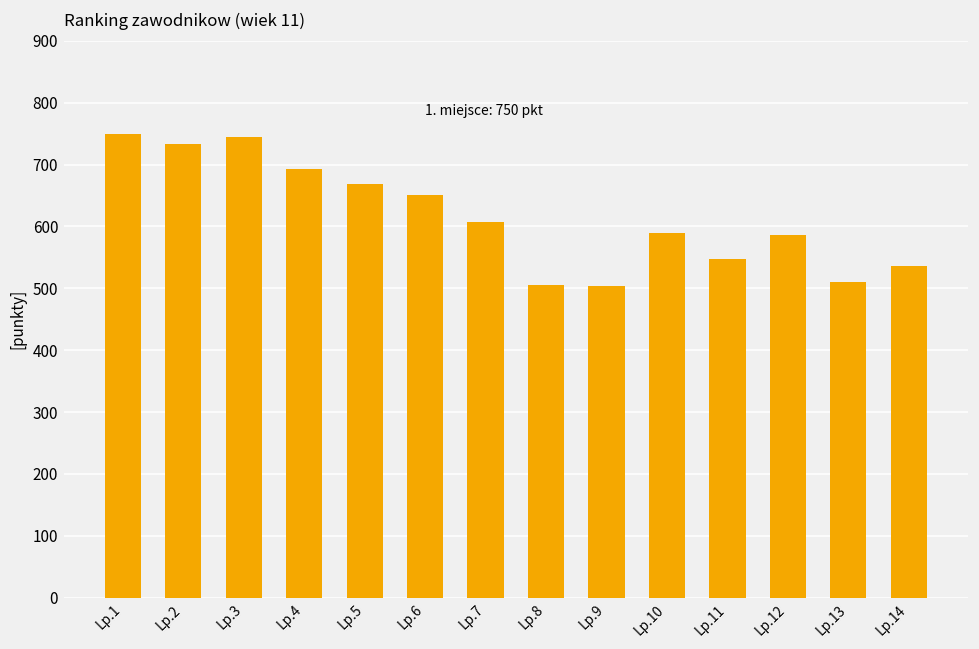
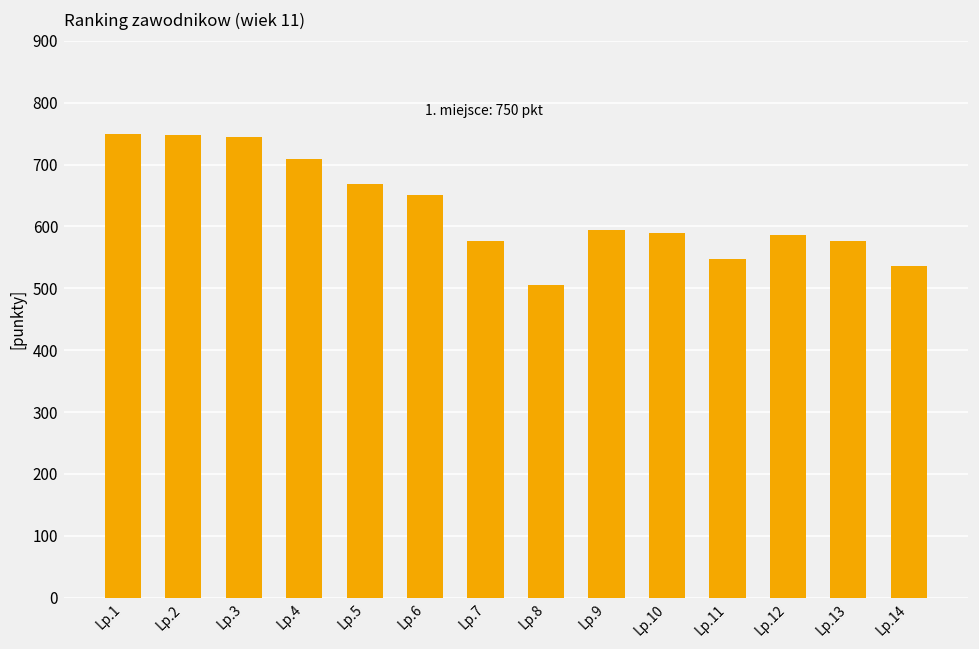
  {
    "Lp.1": 750,
-   "Lp.2": 730,
+   "Lp.2": 750,
    "Lp.3": 740,
-   "Lp.4": 690,
+   "Lp.4": 710,
    "Lp.5": 670,
    "Lp.6": 650,
-   "Lp.7": 610,
+   "Lp.7": 580,
    "Lp.8": 510,
-   "Lp.9": 500,
+   "Lp.9": 590,
    "Lp.10": 590,
    "Lp.11": 550,
    "Lp.12": 590,
-   "Lp.13": 510,
+   "Lp.13": 580,
    "Lp.14": 540
  }
